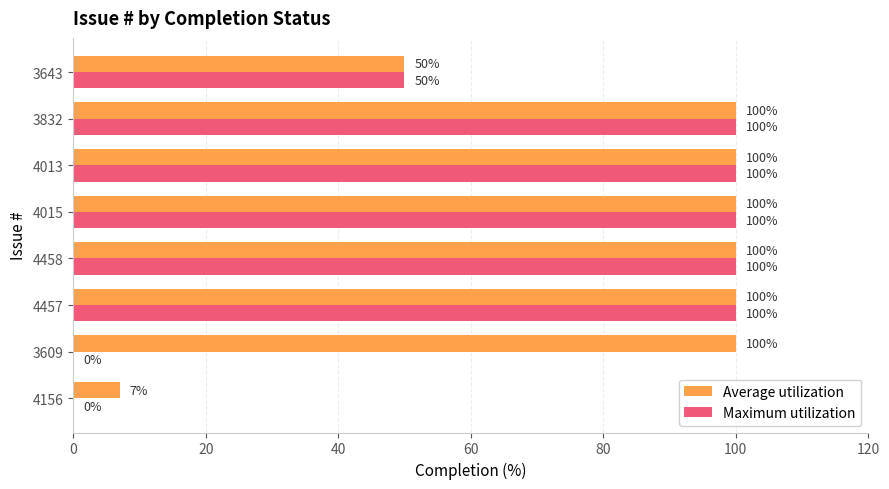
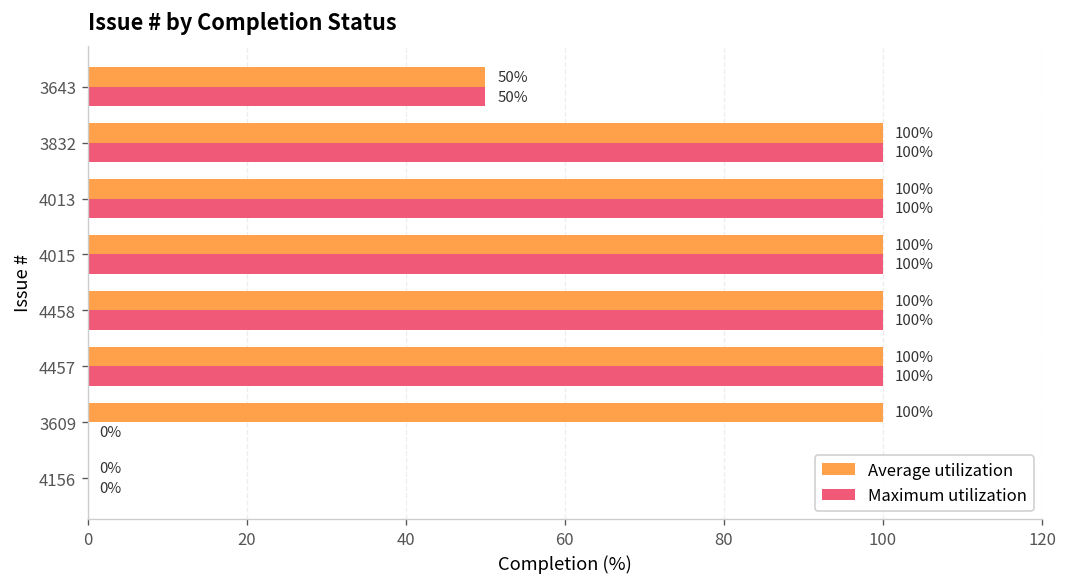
  {
    "Average utilization": {
      "3643": "50%",
      "3832": "100%",
      "4013": "100%",
      "4015": "100%",
      "4458": "100%",
      "4457": "100%",
      "3609": "100%",
-     "4156": "7%"
+     "4156": "0%"
    },
    "Maximum utilization": {
      "3643": "50%",
      "3832": "100%",
      "4013": "100%",
      "4015": "100%",
      "4458": "100%",
      "4457": "100%",
      "3609": "0%",
      "4156": "0%"
    }
  }
